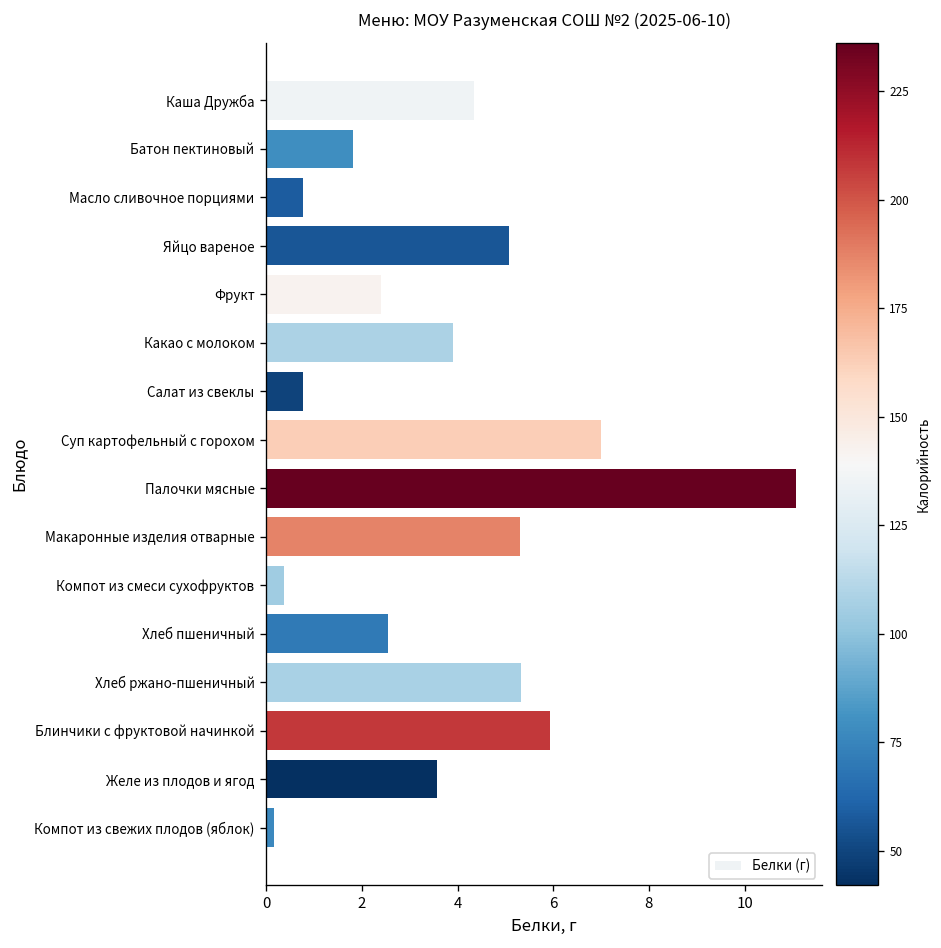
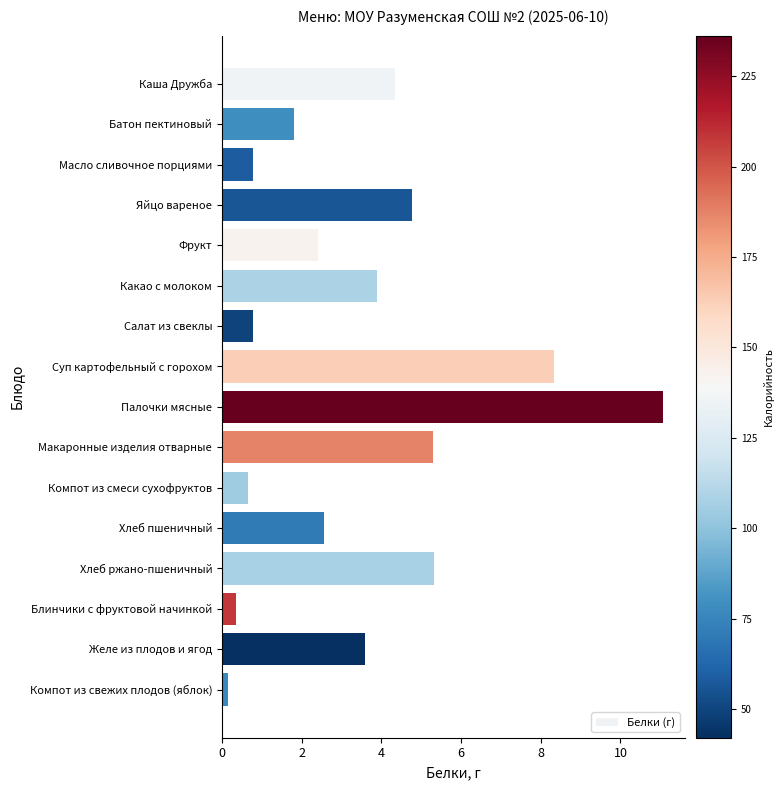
  {
    "Каша Дружба": 4.4,
    "Батон пектиновый": 1.8,
    "Масло сливочное порциями": 0.8,
-   "Яйцо вареное": 5.1,
+   "Яйцо вареное": 4.8,
    "Фрукт": 2.4,
    "Какао с молоком": 3.9,
    "Салат из свеклы": 0.8,
-   "Суп картофельный с горохом": 7.0,
+   "Суп картофельный с горохом": 8.3,
    "Палочки мясные": 11.1,
    "Макаронные изделия отварные": 5.3,
-   "Компот из смеси сухофруктов": 0.4,
+   "Компот из смеси сухофруктов": 0.7,
    "Хлеб пшеничный": 2.6,
    "Хлеб ржано-пшеничный": 5.3,
-   "Блинчики с фруктовой начинкой": 5.9,
+   "Блинчики с фруктовой начинкой": 0.4,
    "Желе из плодов и ягод": 3.6,
    "Компот из свежих плодов (яблок)": 0.2
  }
